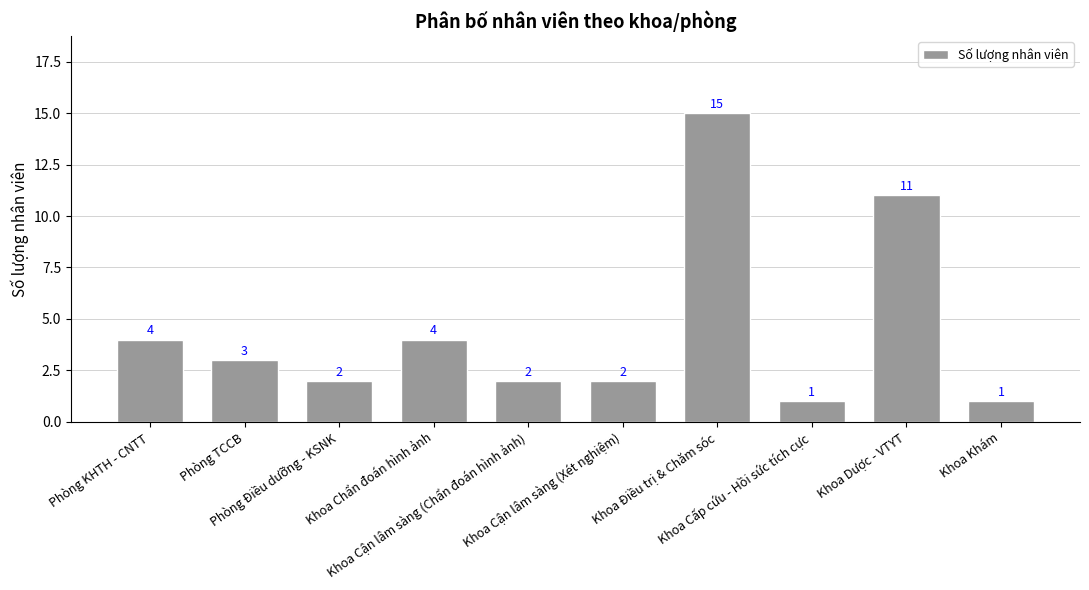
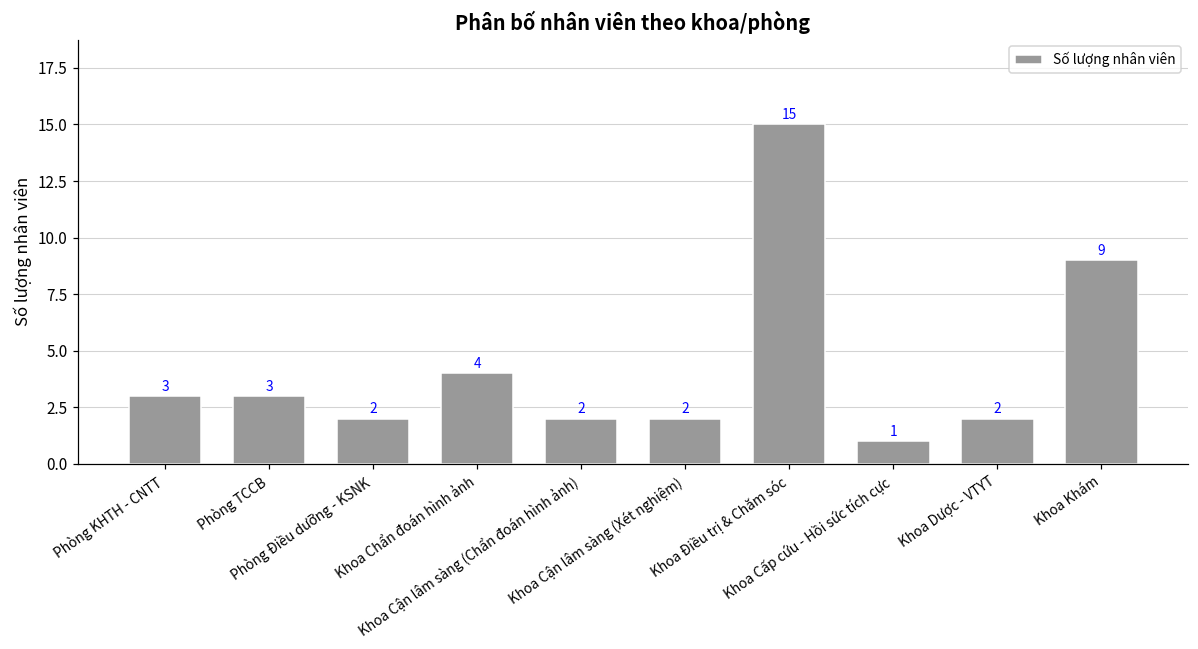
  {
-   "Phòng KHTH - CNTT": 4,
+   "Phòng KHTH - CNTT": 3,
    "Phòng TCCB": 3,
    "Phòng Điều dưỡng - KSNK": 2,
    "Khoa Chẩn đoán hình ảnh": 4,
    "Khoa Cận lâm sàng (Chẩn đoán hình ảnh)": 2,
    "Khoa Cận lâm sàng (Xét nghiệm)": 2,
    "Khoa Điều trị & Chăm sóc": 15,
    "Khoa Cấp cứu - Hồi sức tích cực": 1,
-   "Khoa Dược - VTYT": 11,
-   "Khoa Khám": 1
+   "Khoa Dược - VTYT": 2,
+   "Khoa Khám": 9
  }
